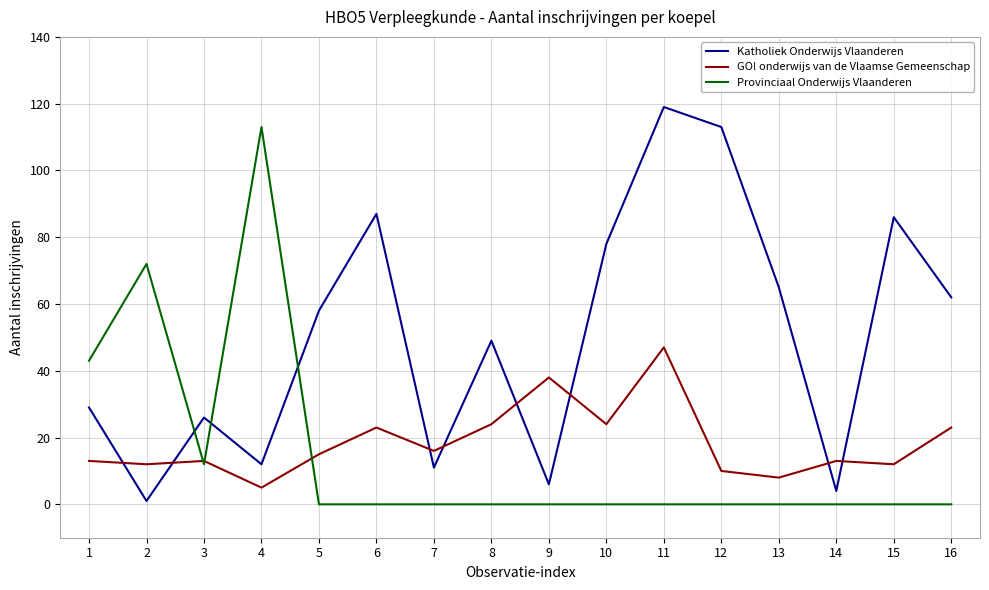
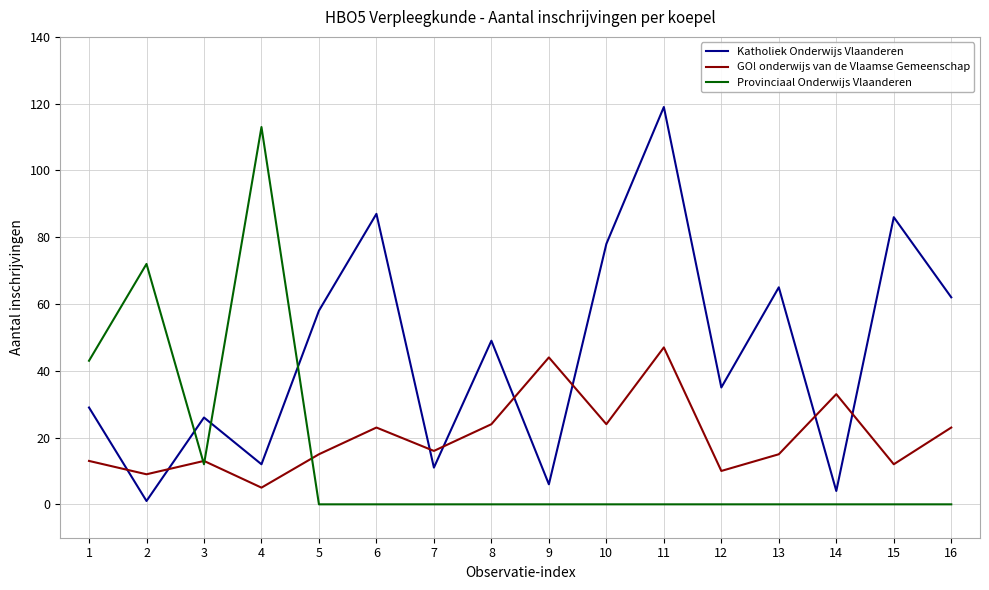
  {
    "Katholiek Onderwijs Vlaanderen": {
      "1": 29,
      "2": 1,
      "3": 26,
      "4": 12,
      "5": 58,
      "6": 87,
      "7": 11,
      "8": 49,
      "9": 6,
      "10": 78,
      "11": 119,
-     "12": 113,
+     "12": 35,
      "13": 65,
      "14": 4,
      "15": 86,
      "16": 62
    },
    "GO! onderwijs van de Vlaamse Gemeenschap": {
      "1": 13,
-     "2": 12,
+     "2": 9,
      "3": 13,
      "4": 5,
      "5": 15,
      "6": 23,
      "7": 16,
      "8": 24,
-     "9": 38,
+     "9": 44,
      "10": 24,
      "11": 47,
      "12": 10,
-     "13": 8,
-     "14": 13,
+     "13": 15,
+     "14": 33,
      "15": 12,
      "16": 23
    },
    "Provinciaal Onderwijs Vlaanderen": {
      "1": 43,
      "2": 72,
      "3": 12,
      "4": 113,
      "5": 0,
      "6": 0,
      "7": 0,
      "8": 0,
      "9": 0,
      "10": 0,
      "11": 0,
      "12": 0,
      "13": 0,
      "14": 0,
      "15": 0,
      "16": 0
    }
  }
